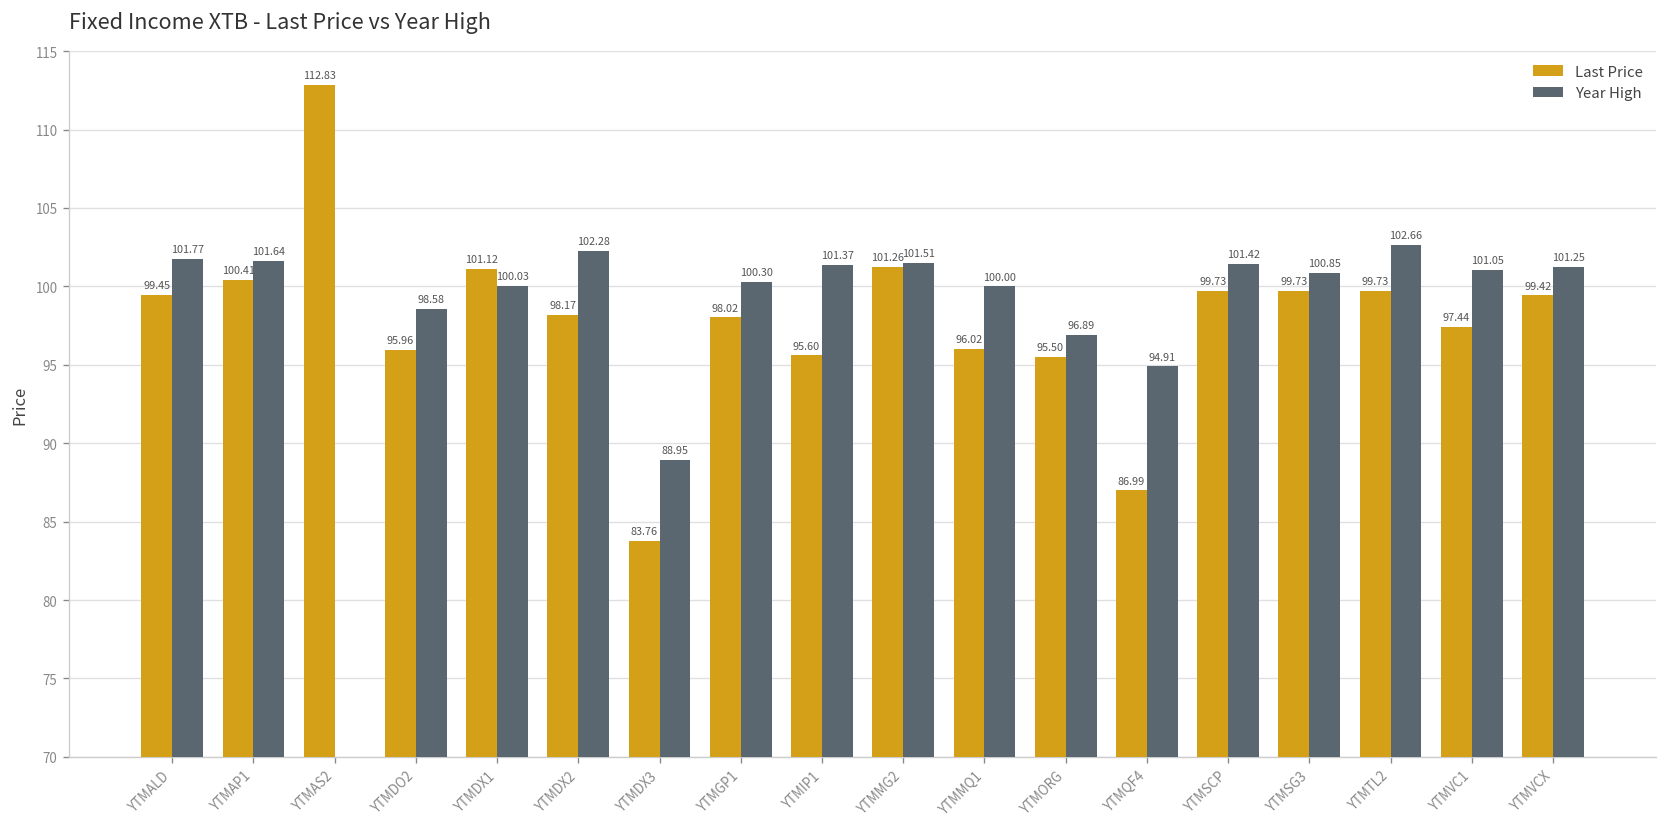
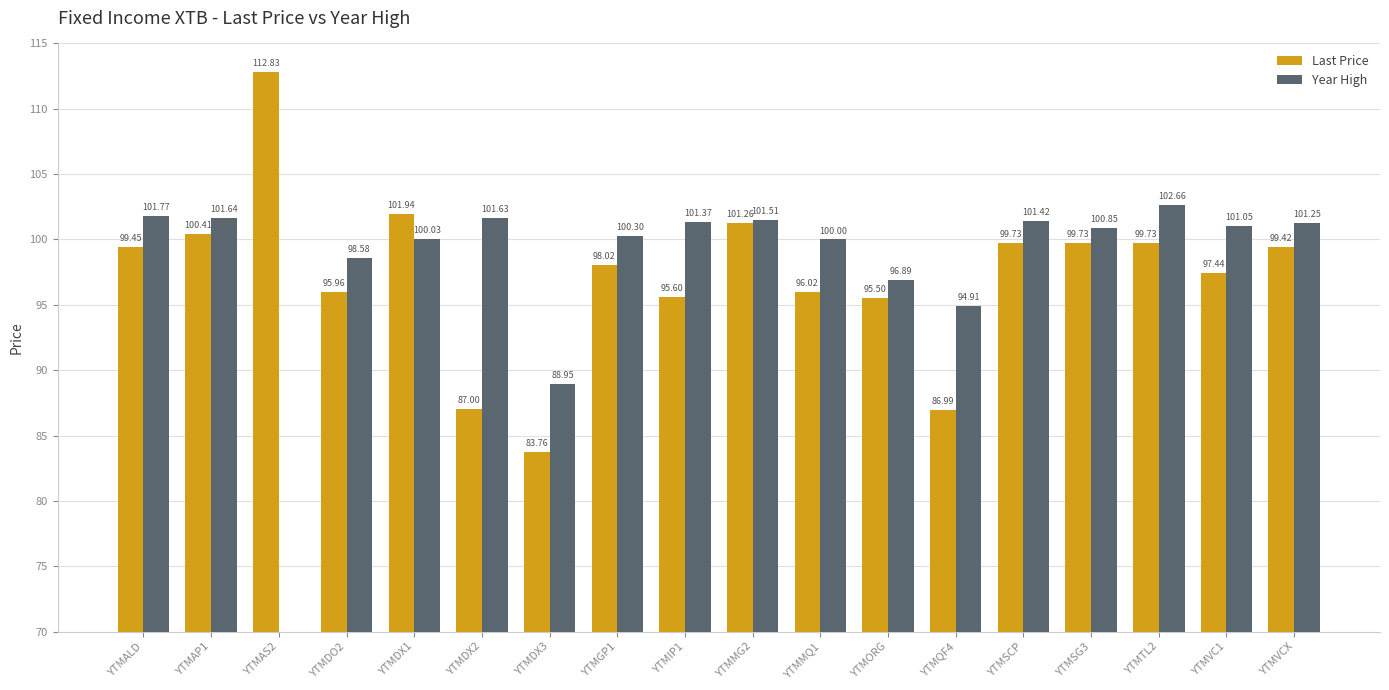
  {
    "Last Price": {
      "YTMALD": 99.45,
      "YTMAP1": 100.41,
      "YTMAS2": 112.83,
      "YTMDO2": 95.96,
-     "YTMDX1": 101.12,
-     "YTMDX2": 98.17,
+     "YTMDX1": 101.94,
+     "YTMDX2": 87.00,
      "YTMDX3": 83.76,
      "YTMGP1": 98.02,
      "YTMIP1": 95.60,
      "YTMMG2": 101.26,
      "YTMMQ1": 96.02,
      "YTMORG": 95.50,
      "YTMQF4": 86.99,
      "YTMSCP": 99.73,
      "YTMSG3": 99.73,
      "YTMTL2": 99.73,
      "YTMVC1": 97.44,
      "YTMVCX": 99.42
    },
    "Year High": {
      "YTMALD": 101.77,
      "YTMAP1": 101.64,
      "YTMDO2": 98.58,
      "YTMDX1": 100.03,
-     "YTMDX2": 102.28,
+     "YTMDX2": 101.63,
      "YTMDX3": 88.95,
      "YTMGP1": 100.30,
      "YTMIP1": 101.37,
      "YTMMG2": 101.51,
      "YTMMQ1": 100.00,
      "YTMORG": 96.89,
      "YTMQF4": 94.91,
      "YTMSCP": 101.42,
      "YTMSG3": 100.85,
      "YTMTL2": 102.66,
      "YTMVC1": 101.05,
      "YTMVCX": 101.25
    }
  }
